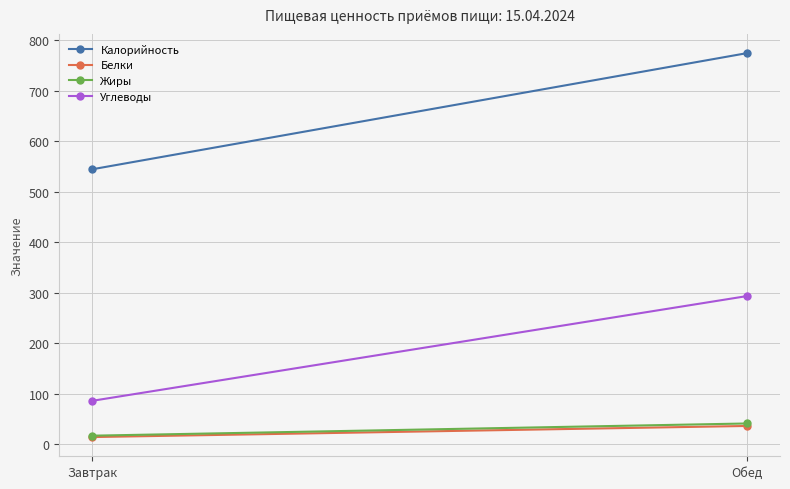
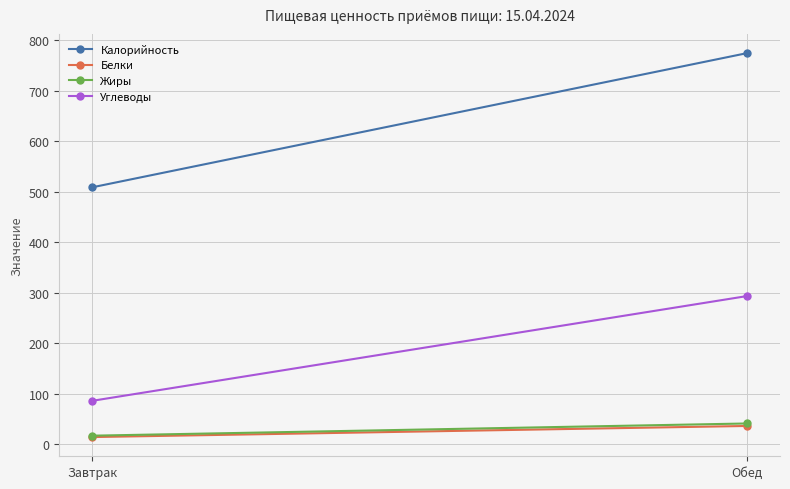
  {
    "Калорийность": {
-     "Завтрак": 540,
+     "Завтрак": 510,
      "Обед": 770
    },
    "Углеводы": {
      "Завтрак": 90,
      "Обед": 290
    }
  }
